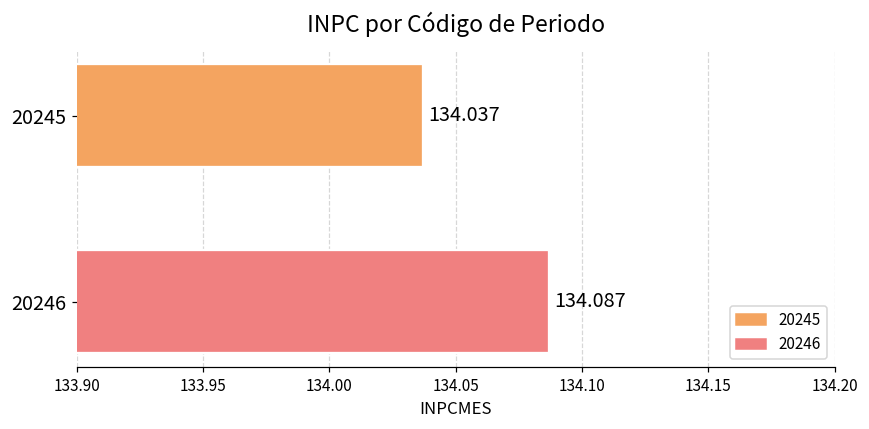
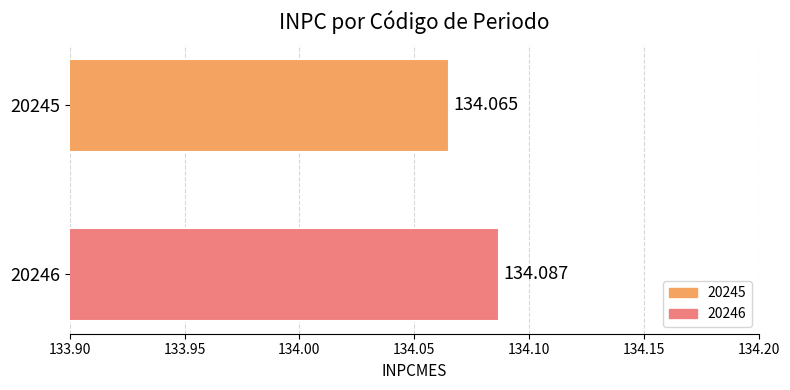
  {
-   "20245": 134.037,
+   "20245": 134.065,
    "20246": 134.087
  }
